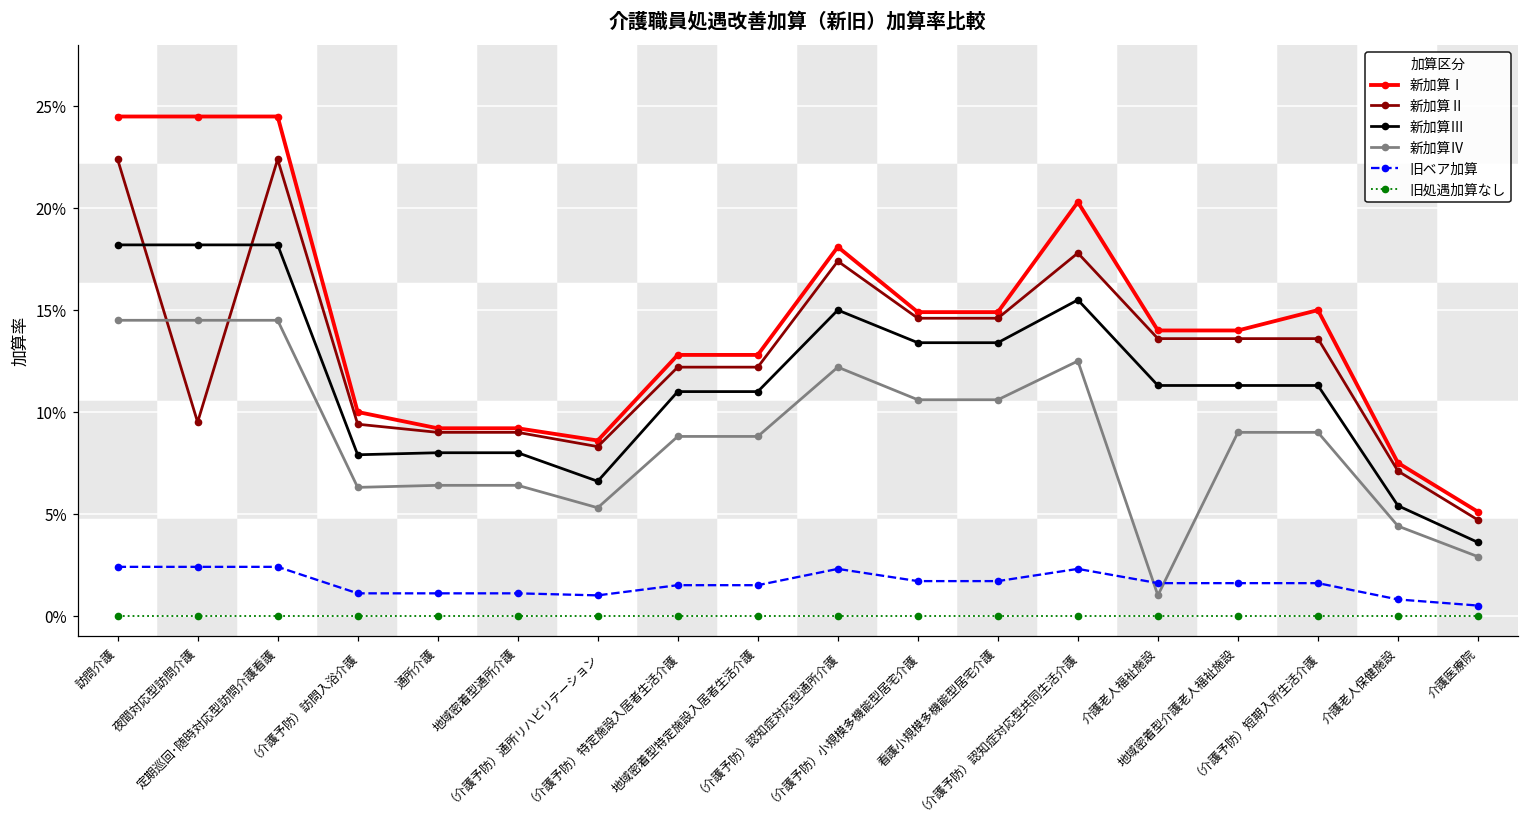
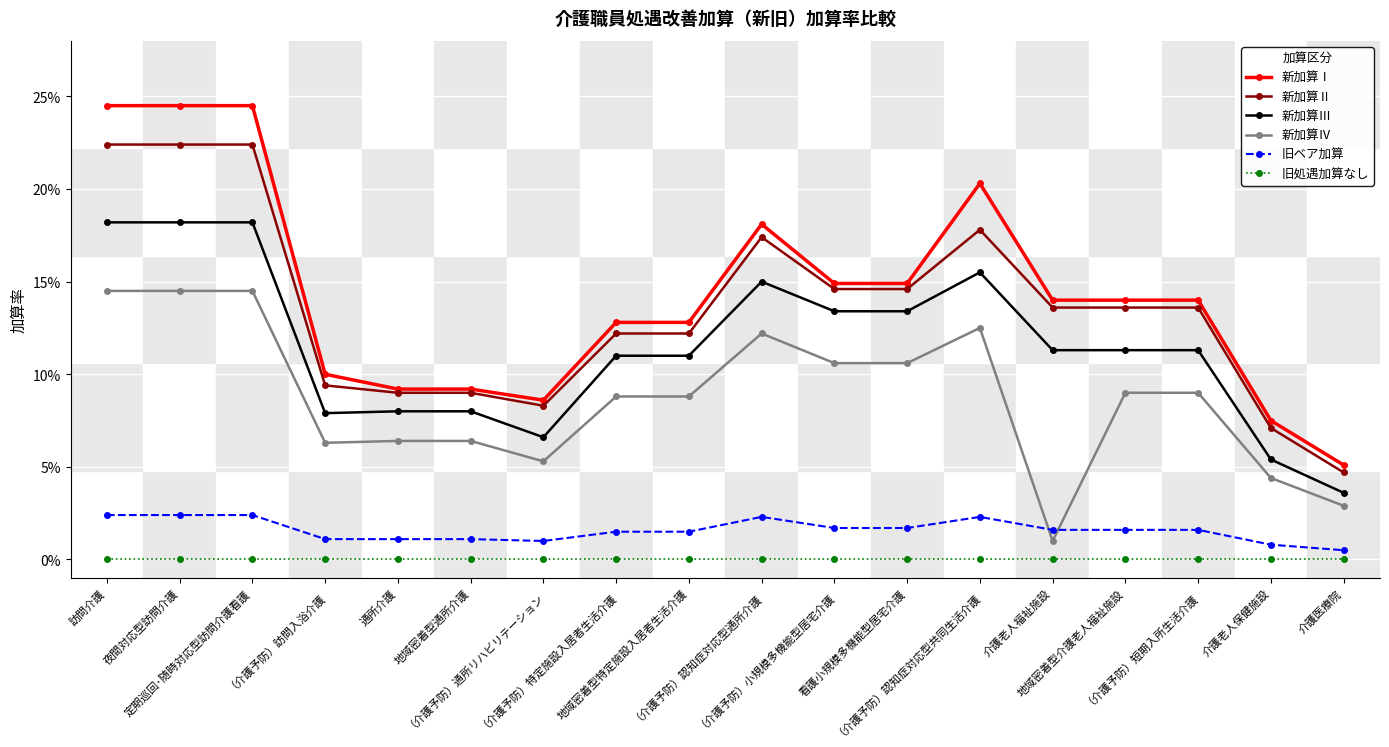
  {
    "新加算Ⅰ": {
      "訪問介護": "24.5%",
      "夜間対応型訪問介護": "24.5%",
      "定期巡回･随時対応型訪問介護看護": "24.5%",
      "（介護予防）訪問入浴介護": "10.0%",
      "通所介護": "9.2%",
      "地域密着型通所介護": "9.2%",
      "（介護予防）通所リハビリテーション": "8.6%",
      "（介護予防）特定施設入居者生活介護": "12.8%",
      "地域密着型特定施設入居者生活介護": "12.8%",
      "（介護予防）認知症対応型通所介護": "18.1%",
      "（介護予防）小規模多機能型居宅介護": "14.9%",
      "看護小規模多機能型居宅介護": "14.9%",
      "（介護予防）認知症対応型共同生活介護": "20.3%",
      "介護老人福祉施設": "14.0%",
      "地域密着型介護老人福祉施設": "14.0%",
-     "（介護予防）短期入所生活介護": "15.0%",
+     "（介護予防）短期入所生活介護": "14.0%",
      "介護老人保健施設": "7.5%",
      "介護医療院": "5.1%"
    },
    "新加算Ⅱ": {
      "訪問介護": "22.4%",
-     "夜間対応型訪問介護": "9.5%",
+     "夜間対応型訪問介護": "22.4%",
      "定期巡回･随時対応型訪問介護看護": "22.4%",
      "（介護予防）訪問入浴介護": "9.4%",
      "通所介護": "9.0%",
      "地域密着型通所介護": "9.0%",
      "（介護予防）通所リハビリテーション": "8.3%",
      "（介護予防）特定施設入居者生活介護": "12.2%",
      "地域密着型特定施設入居者生活介護": "12.2%",
      "（介護予防）認知症対応型通所介護": "17.4%",
      "（介護予防）小規模多機能型居宅介護": "14.6%",
      "看護小規模多機能型居宅介護": "14.6%",
      "（介護予防）認知症対応型共同生活介護": "17.8%",
      "介護老人福祉施設": "13.6%",
      "地域密着型介護老人福祉施設": "13.6%",
      "（介護予防）短期入所生活介護": "13.6%",
      "介護老人保健施設": "7.1%",
      "介護医療院": "4.7%"
    },
    "新加算Ⅲ": {
      "訪問介護": "18.2%",
      "夜間対応型訪問介護": "18.2%",
      "定期巡回･随時対応型訪問介護看護": "18.2%",
      "（介護予防）訪問入浴介護": "7.9%",
      "通所介護": "8.0%",
      "地域密着型通所介護": "8.0%",
      "（介護予防）通所リハビリテーション": "6.6%",
      "（介護予防）特定施設入居者生活介護": "11.0%",
      "地域密着型特定施設入居者生活介護": "11.0%",
      "（介護予防）認知症対応型通所介護": "15.0%",
      "（介護予防）小規模多機能型居宅介護": "13.4%",
      "看護小規模多機能型居宅介護": "13.4%",
      "（介護予防）認知症対応型共同生活介護": "15.5%",
      "介護老人福祉施設": "11.3%",
      "地域密着型介護老人福祉施設": "11.3%",
      "（介護予防）短期入所生活介護": "11.3%",
      "介護老人保健施設": "5.4%",
      "介護医療院": "3.6%"
    },
    "新加算Ⅳ": {
      "訪問介護": "14.5%",
      "夜間対応型訪問介護": "14.5%",
      "定期巡回･随時対応型訪問介護看護": "14.5%",
      "（介護予防）訪問入浴介護": "6.3%",
      "通所介護": "6.4%",
      "地域密着型通所介護": "6.4%",
      "（介護予防）通所リハビリテーション": "5.3%",
      "（介護予防）特定施設入居者生活介護": "8.8%",
      "地域密着型特定施設入居者生活介護": "8.8%",
      "（介護予防）認知症対応型通所介護": "12.2%",
      "（介護予防）小規模多機能型居宅介護": "10.6%",
      "看護小規模多機能型居宅介護": "10.6%",
      "（介護予防）認知症対応型共同生活介護": "12.5%",
      "介護老人福祉施設": "1.0%",
      "地域密着型介護老人福祉施設": "9.0%",
      "（介護予防）短期入所生活介護": "9.0%",
      "介護老人保健施設": "4.4%",
      "介護医療院": "2.9%"
    },
    "旧ベア加算": {
      "訪問介護": "2.4%",
      "夜間対応型訪問介護": "2.4%",
      "定期巡回･随時対応型訪問介護看護": "2.4%",
      "（介護予防）訪問入浴介護": "1.1%",
      "通所介護": "1.1%",
      "地域密着型通所介護": "1.1%",
      "（介護予防）通所リハビリテーション": "1.0%",
      "（介護予防）特定施設入居者生活介護": "1.5%",
      "地域密着型特定施設入居者生活介護": "1.5%",
      "（介護予防）認知症対応型通所介護": "2.3%",
      "（介護予防）小規模多機能型居宅介護": "1.7%",
      "看護小規模多機能型居宅介護": "1.7%",
      "（介護予防）認知症対応型共同生活介護": "2.3%",
      "介護老人福祉施設": "1.6%",
      "地域密着型介護老人福祉施設": "1.6%",
      "（介護予防）短期入所生活介護": "1.6%",
      "介護老人保健施設": "0.8%",
      "介護医療院": "0.5%"
    },
    "旧処遇加算なし": {
      "訪問介護": "0.0%",
      "夜間対応型訪問介護": "0.0%",
      "定期巡回･随時対応型訪問介護看護": "0.0%",
      "（介護予防）訪問入浴介護": "0.0%",
      "通所介護": "0.0%",
      "地域密着型通所介護": "0.0%",
      "（介護予防）通所リハビリテーション": "0.0%",
      "（介護予防）特定施設入居者生活介護": "0.0%",
      "地域密着型特定施設入居者生活介護": "0.0%",
      "（介護予防）認知症対応型通所介護": "0.0%",
      "（介護予防）小規模多機能型居宅介護": "0.0%",
      "看護小規模多機能型居宅介護": "0.0%",
      "（介護予防）認知症対応型共同生活介護": "0.0%",
      "介護老人福祉施設": "0.0%",
      "地域密着型介護老人福祉施設": "0.0%",
      "（介護予防）短期入所生活介護": "0.0%",
      "介護老人保健施設": "0.0%",
      "介護医療院": "0.0%"
    }
  }
